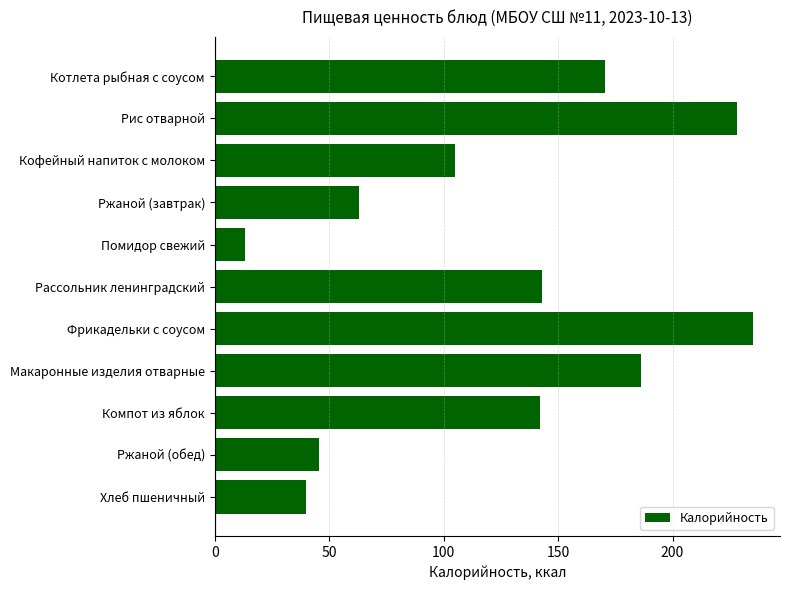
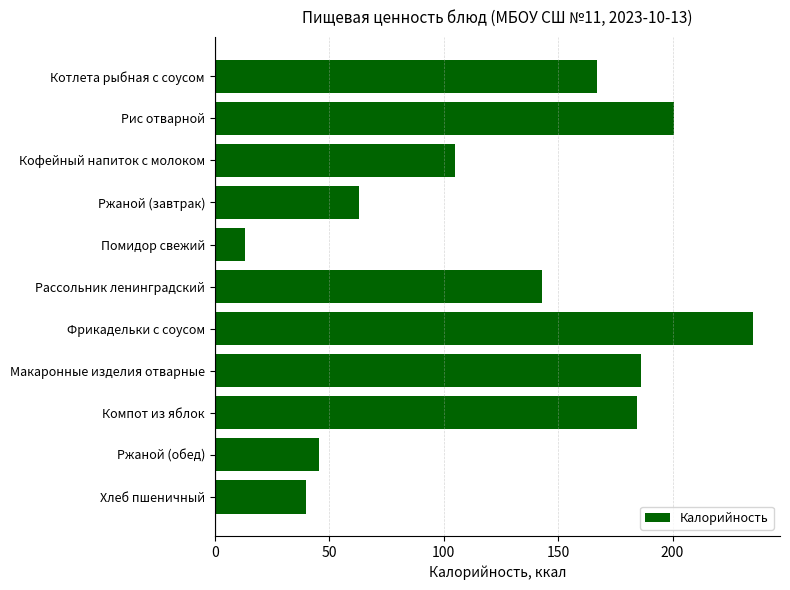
  {
-   "Котлета рыбная с соусом": 171,
-   "Рис отварной": 228,
+   "Котлета рыбная с соусом": 167,
+   "Рис отварной": 201,
    "Кофейный напиток с молоком": 105,
    "Ржаной (завтрак)": 63,
    "Помидор свежий": 13,
    "Рассольник ленинградский": 143,
    "Фрикадельки с соусом": 235,
    "Макаронные изделия отварные": 186,
-   "Компот из яблок": 142,
+   "Компот из яблок": 185,
    "Ржаной (обед)": 46,
    "Хлеб пшеничный": 40
  }
